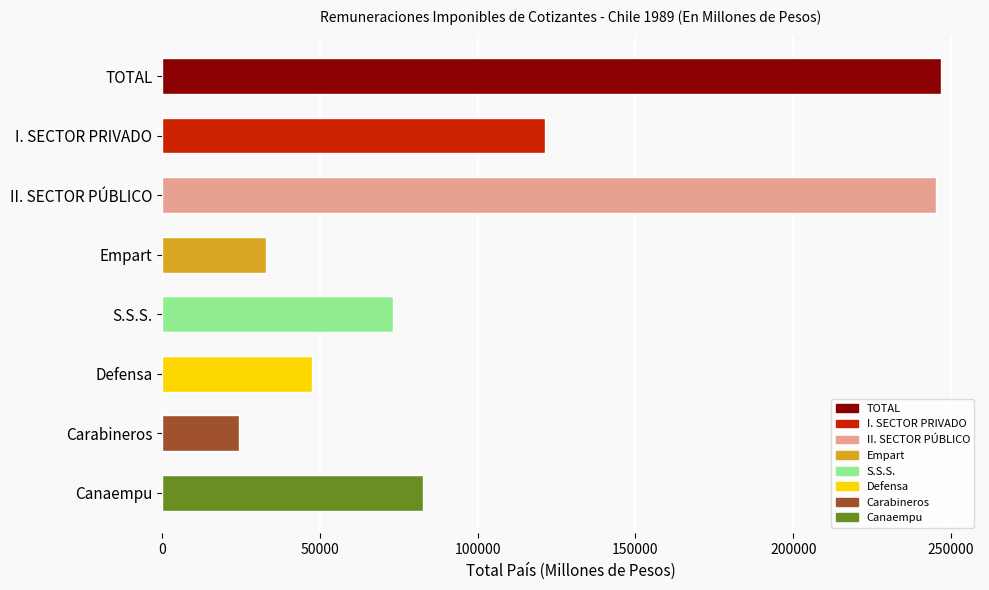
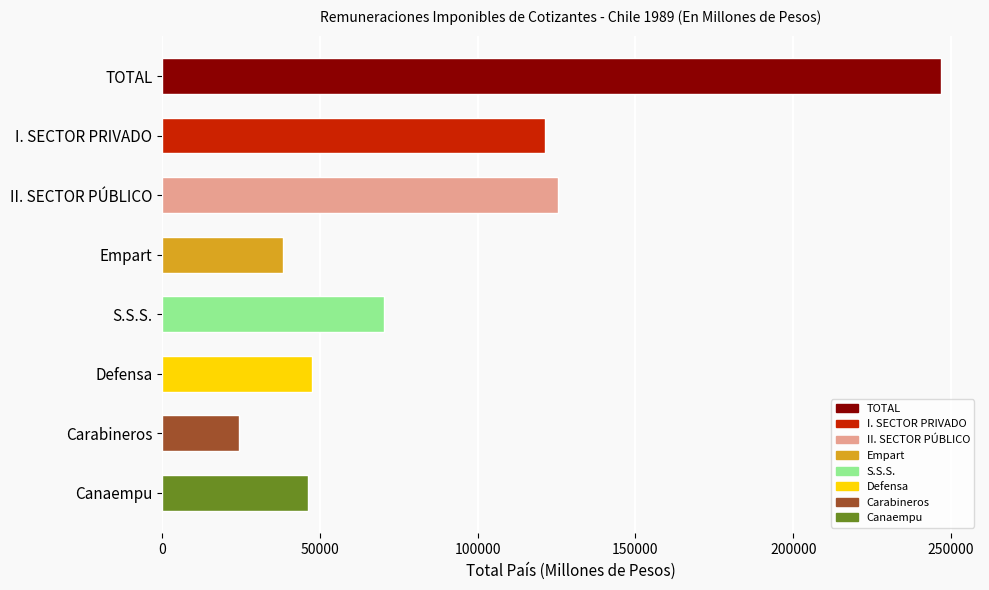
  {
    "I. SECTOR PRIVADO": {
      "I. SECTOR PRIVADO": 121000
    },
    "II. SECTOR PÚBLICO": {
-     "II. SECTOR PÚBLICO": 245000
+     "II. SECTOR PÚBLICO": 126000
    },
    "Empart": {
-     "Empart": 33000
+     "Empart": 38000
    },
    "S.S.S.": {
-     "S.S.S.": 73000
+     "S.S.S.": 70000
    },
    "Defensa": {
      "Defensa": 48000
    },
    "Carabineros": {
      "Carabineros": 24000
    },
    "Canaempu": {
-     "Canaempu": 83000
+     "Canaempu": 46000
    }
  }
